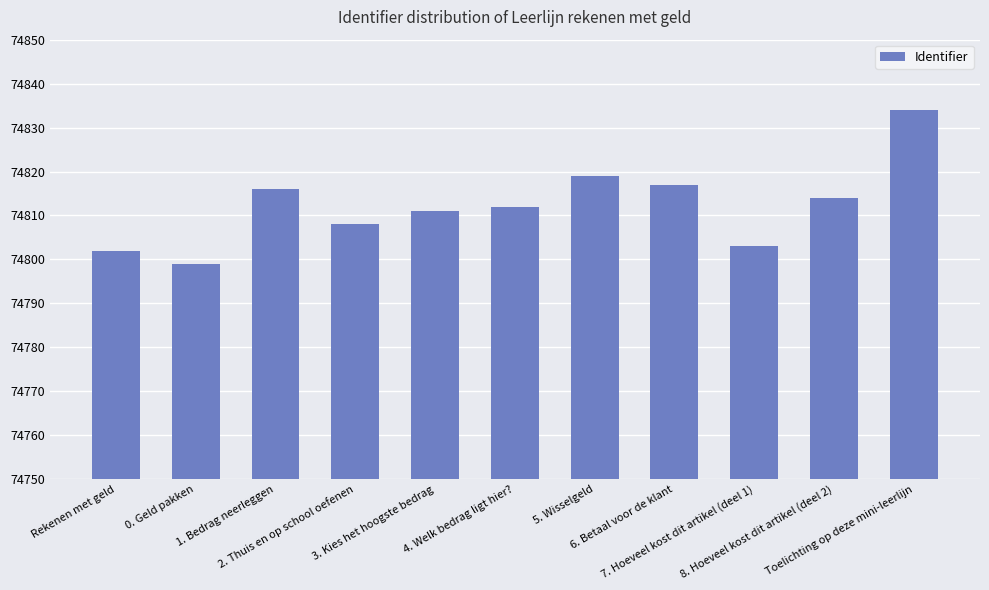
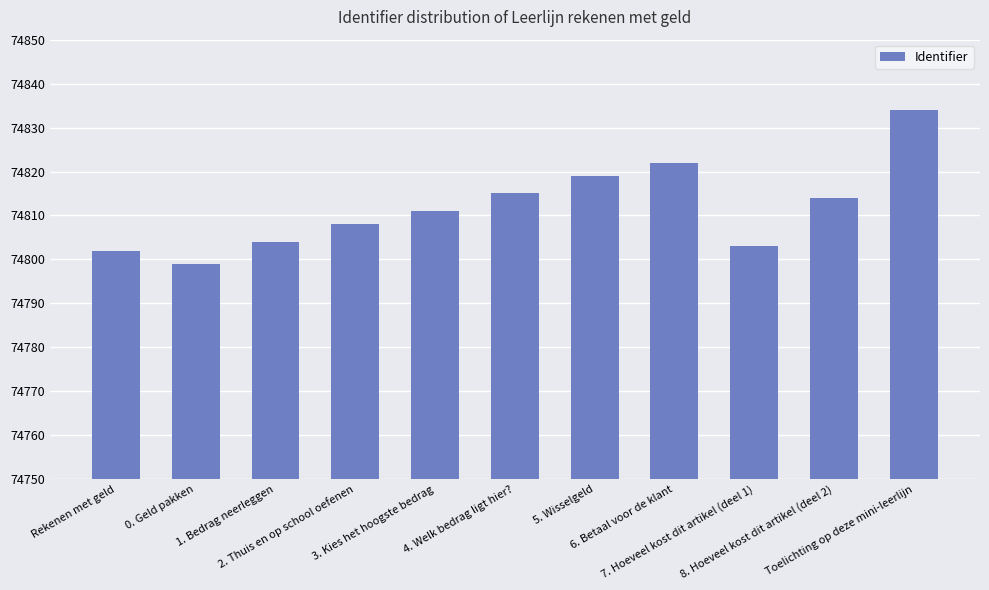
  {
    "Rekenen met geld": 74802,
    "0. Geld pakken": 74799,
-   "1. Bedrag neerleggen": 74816,
+   "1. Bedrag neerleggen": 74804,
    "2. Thuis en op school oefenen": 74808,
    "3. Kies het hoogste bedrag": 74811,
-   "4. Welk bedrag ligt hier?": 74812,
+   "4. Welk bedrag ligt hier?": 74815,
    "5. Wisselgeld": 74819,
-   "6. Betaal voor de klant": 74817,
+   "6. Betaal voor de klant": 74822,
    "7. Hoeveel kost dit artikel (deel 1)": 74803,
    "8. Hoeveel kost dit artikel (deel 2)": 74814,
    "Toelichting op deze mini-leerlijn": 74834
  }
